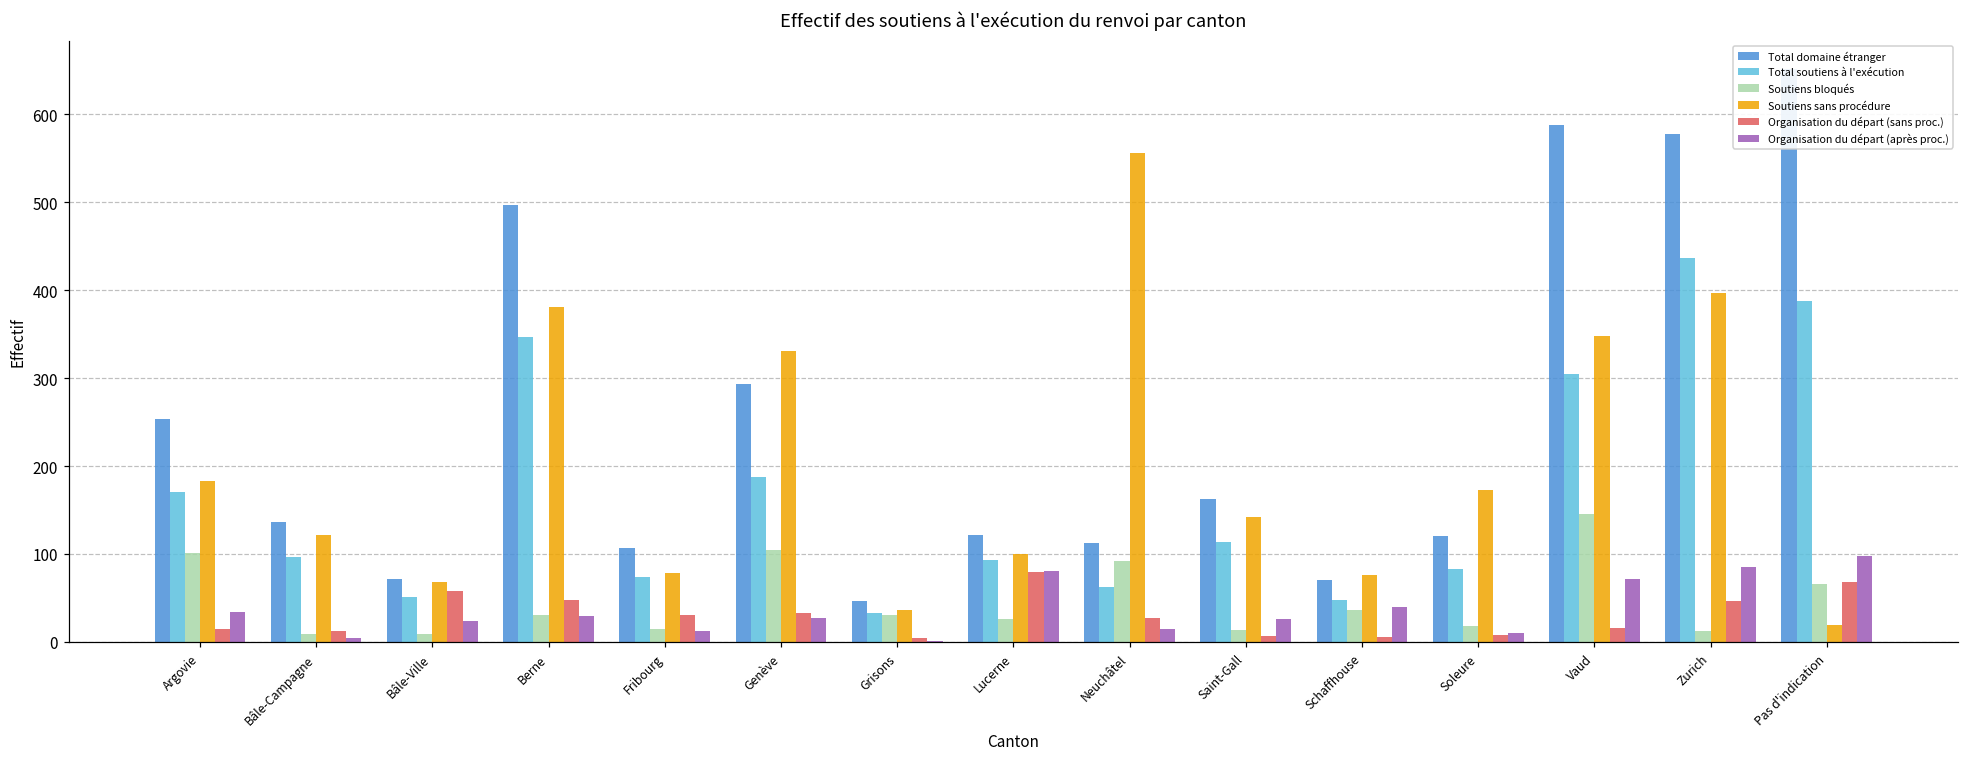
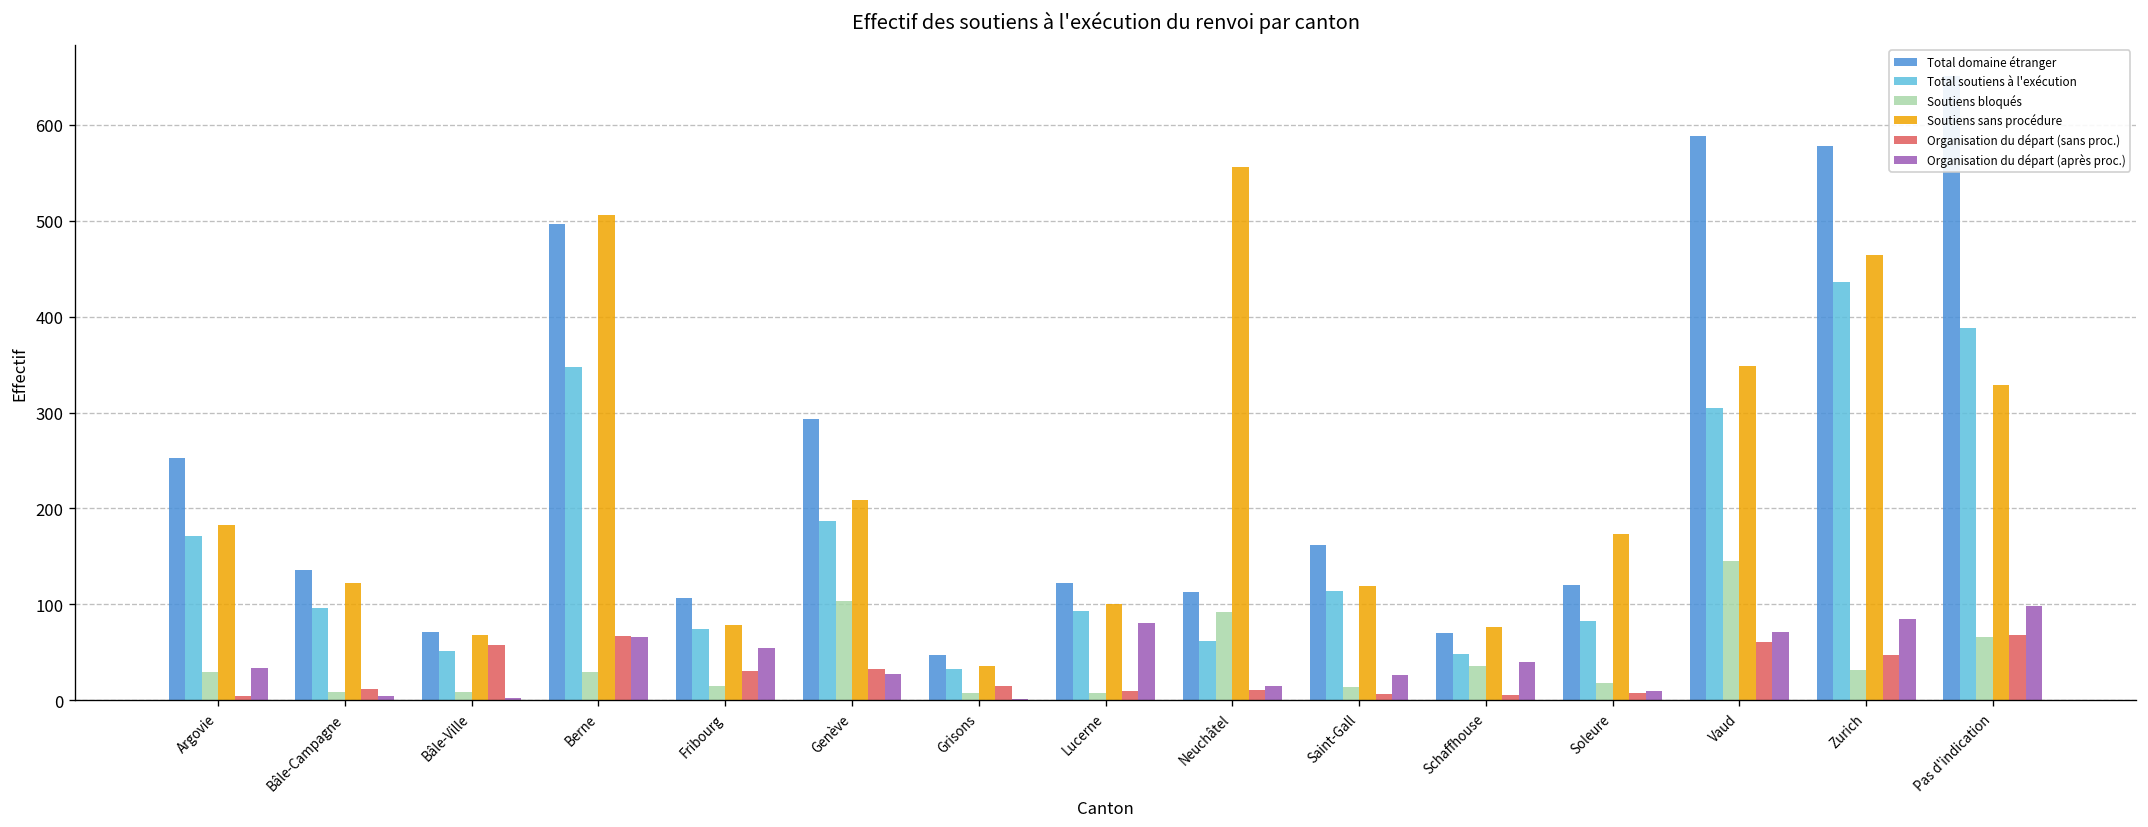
  {
    "Soutiens bloqués": {
-     "Argovie": 100,
+     "Argovie": 30,
      "Bâle-Campagne": 10,
      "Bâle-Ville": 10,
      "Berne": 30,
      "Fribourg": 20,
      "Genève": 100,
-     "Grisons": 30,
-     "Lucerne": 30,
+     "Grisons": 10,
+     "Lucerne": 10,
      "Neuchâtel": 90,
      "Saint-Gall": 10,
      "Schaffhouse": 40,
      "Soleure": 20,
      "Vaud": 150,
-     "Zurich": 10,
+     "Zurich": 30,
      "Pas d'indication": 70
    },
    "Soutiens sans procédure": {
      "Argovie": 180,
      "Bâle-Campagne": 120,
      "Bâle-Ville": 70,
-     "Berne": 380,
+     "Berne": 510,
      "Fribourg": 80,
-     "Genève": 330,
+     "Genève": 210,
      "Grisons": 40,
      "Lucerne": 100,
      "Neuchâtel": 560,
-     "Saint-Gall": 140,
+     "Saint-Gall": 120,
      "Schaffhouse": 80,
      "Soleure": 170,
      "Vaud": 350,
-     "Zurich": 400,
-     "Pas d'indication": 20
+     "Zurich": 460,
+     "Pas d'indication": 330
    },
    "Organisation du départ (sans proc.)": {
-     "Argovie": 20,
+     "Argovie": 10,
      "Bâle-Campagne": 10,
      "Bâle-Ville": 60,
-     "Berne": 50,
+     "Berne": 70,
      "Fribourg": 30,
      "Genève": 30,
-     "Grisons": 0,
-     "Lucerne": 80,
-     "Neuchâtel": 30,
+     "Grisons": 20,
+     "Lucerne": 10,
+     "Neuchâtel": 10,
      "Saint-Gall": 10,
      "Schaffhouse": 10,
      "Soleure": 10,
-     "Vaud": 20,
+     "Vaud": 60,
      "Zurich": 50,
      "Pas d'indication": 70
    },
    "Organisation du départ (après proc.)": {
      "Argovie": 30,
      "Bâle-Campagne": 0,
-     "Bâle-Ville": 20,
-     "Berne": 30,
-     "Fribourg": 10,
+     "Bâle-Ville": 0,
+     "Berne": 70,
+     "Fribourg": 60,
      "Genève": 30,
      "Lucerne": 80,
      "Neuchâtel": 20,
      "Saint-Gall": 30,
      "Schaffhouse": 40,
      "Soleure": 10,
      "Vaud": 70,
      "Zurich": 90,
      "Pas d'indication": 100
    }
  }
